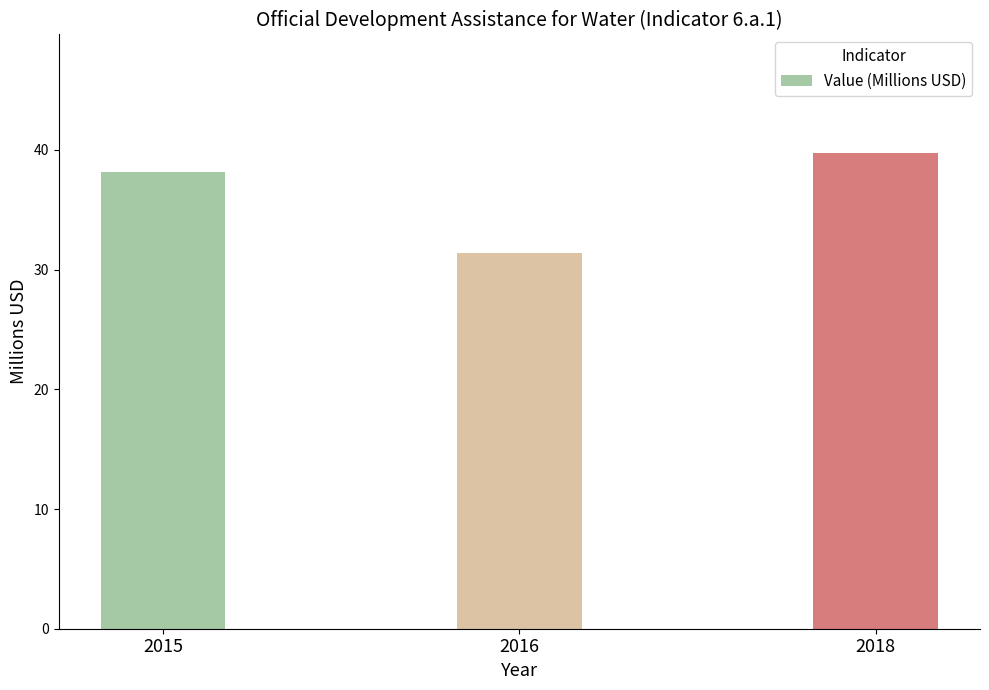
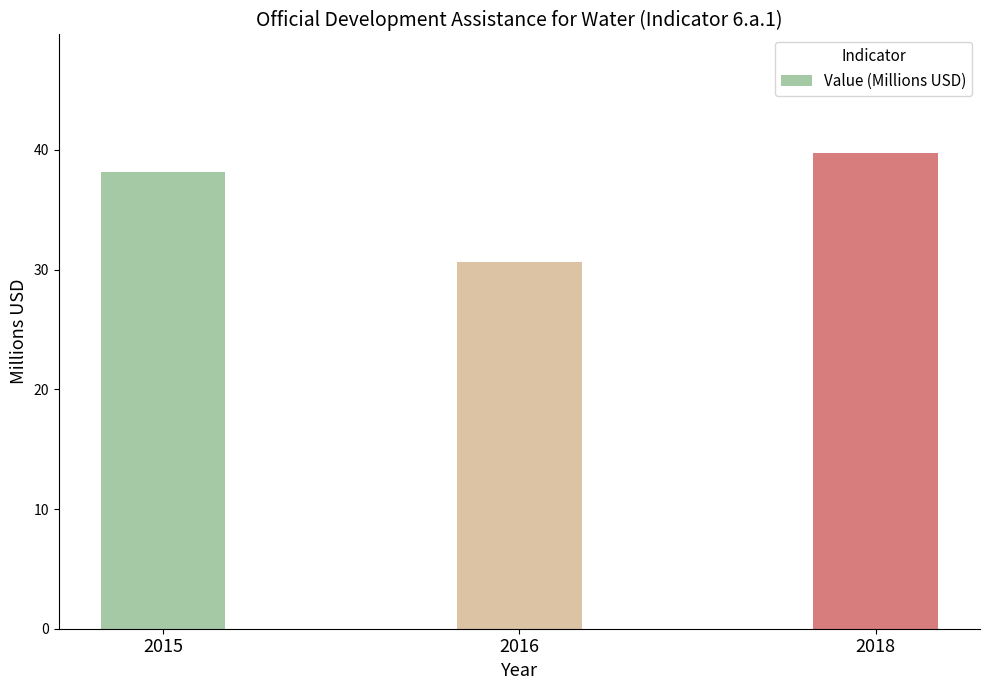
  {
    "2015": 38.2,
-   "2016": 31.4,
+   "2016": 30.6,
    "2018": 39.7
  }
